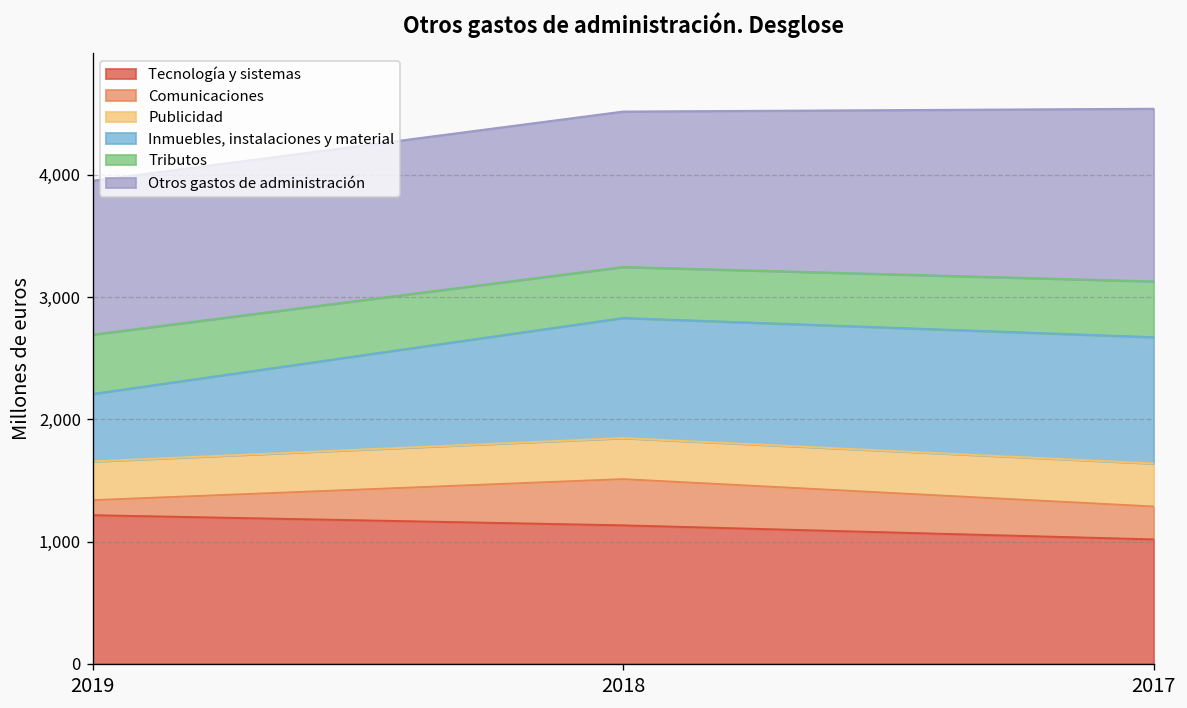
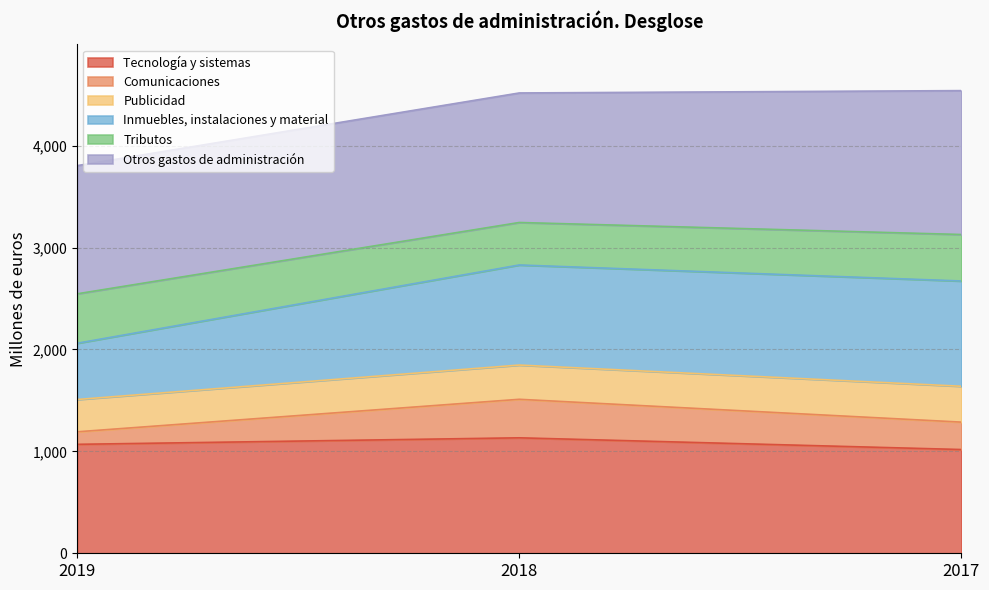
  {
    "Tecnología y sistemas": {
-     "2019": "1,220",
+     "2019": "1,070",
      "2018": "1,130",
      "2017": "1,020"
    },
    "Comunicaciones": {
      "2019": "120",
      "2018": "380",
      "2017": "270"
    },
    "Publicidad": {
      "2019": "320",
      "2018": "340",
      "2017": "350"
    },
    "Tributos": {
      "2019": "490",
      "2018": "420",
      "2017": "460"
    }
  }
